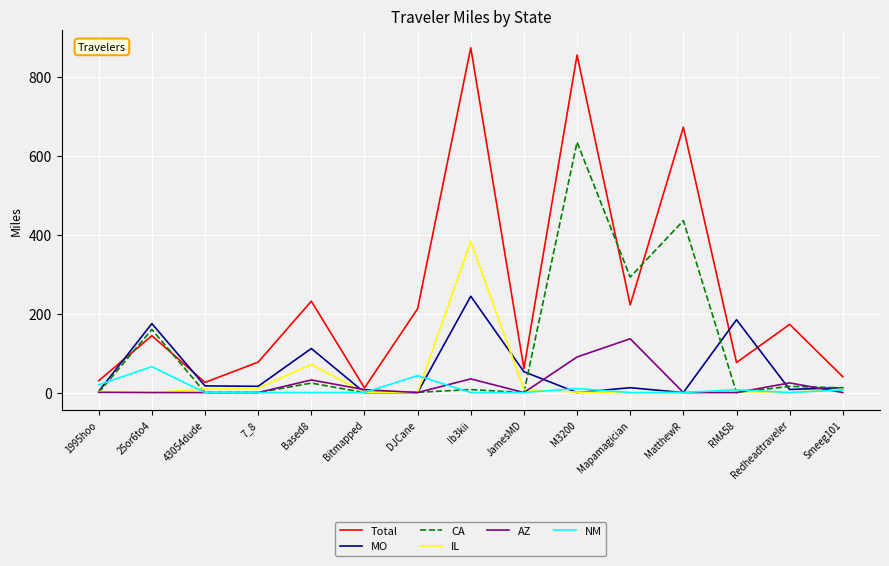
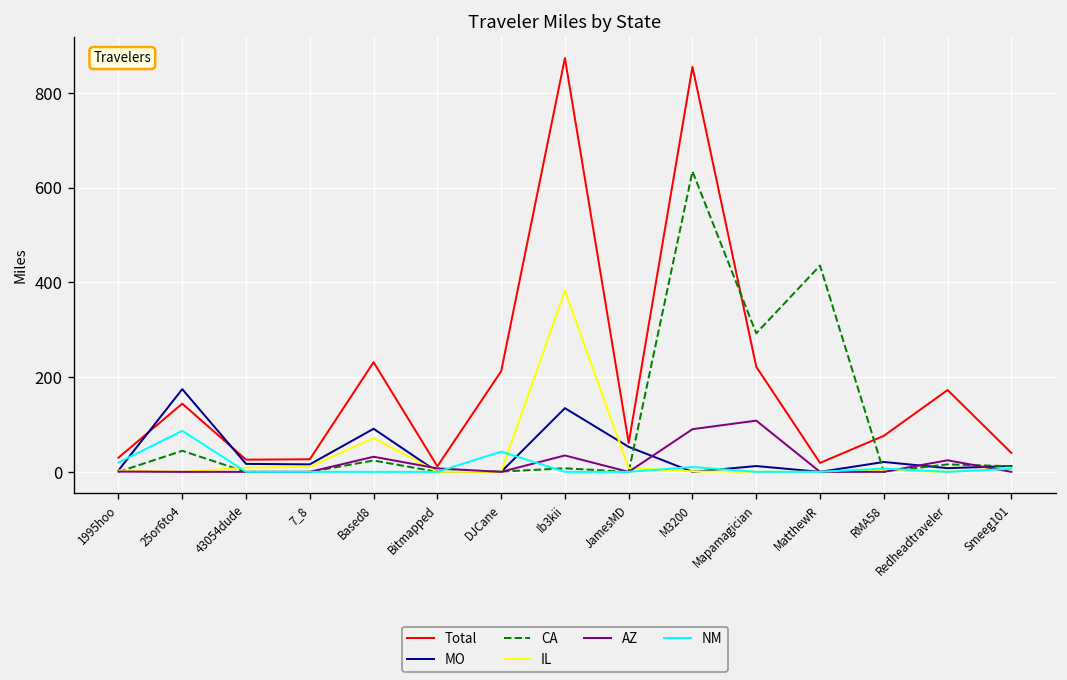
  {
    "Total": {
      "1995hoo": 30,
      "25or6to4": 140,
      "43054dude": 30,
-     "7_8": 80,
+     "7_8": 30,
      "Based8": 230,
      "DJCane": 210,
      "Ib3kii": 870,
      "JamesMD": 60,
      "M3200": 860,
      "Mapamagician": 220,
-     "MatthewR": 670,
+     "MatthewR": 20,
      "RMA58": 80,
      "Redheadtraveler": 170,
      "Smeeg101": 40
    },
    "MO": {
      "25or6to4": 170,
      "43054dude": 20,
-     "Based8": 110,
-     "Ib3kii": 240,
+     "Based8": 90,
+     "Ib3kii": 130,
      "JamesMD": 50,
      "Mapamagician": 10,
-     "RMA58": 180,
+     "RMA58": 20,
      "Redheadtraveler": 10
    },
    "CA": {
-     "25or6to4": 160,
+     "25or6to4": 40,
      "Based8": 20,
      "Ib3kii": 10,
      "M3200": 630,
      "Mapamagician": 290,
      "MatthewR": 440,
      "Redheadtraveler": 20
    },
    "IL": {
      "43054dude": 10,
      "Based8": 70,
      "Ib3kii": 380,
      "JamesMD": 10
    },
    "AZ": {
      "Based8": 30,
      "Ib3kii": 30,
      "M3200": 90,
-     "Mapamagician": 140,
+     "Mapamagician": 110,
      "Redheadtraveler": 20,
      "Smeeg101": 0
    },
    "NM": {
      "1995hoo": 20,
-     "25or6to4": 70,
+     "25or6to4": 90,
      "Based8": 0,
      "DJCane": 40,
      "Ib3kii": 0,
      "M3200": 10
    }
  }
